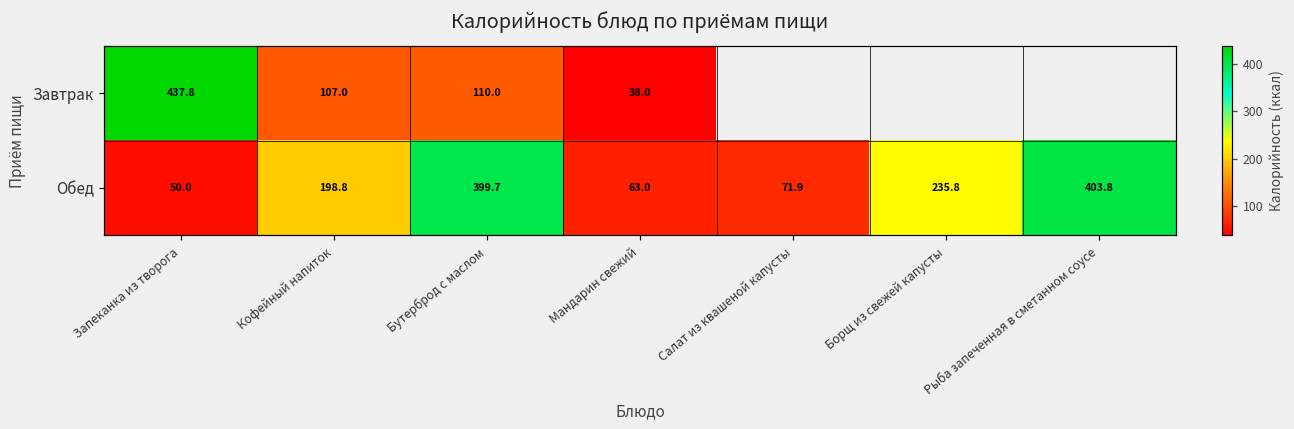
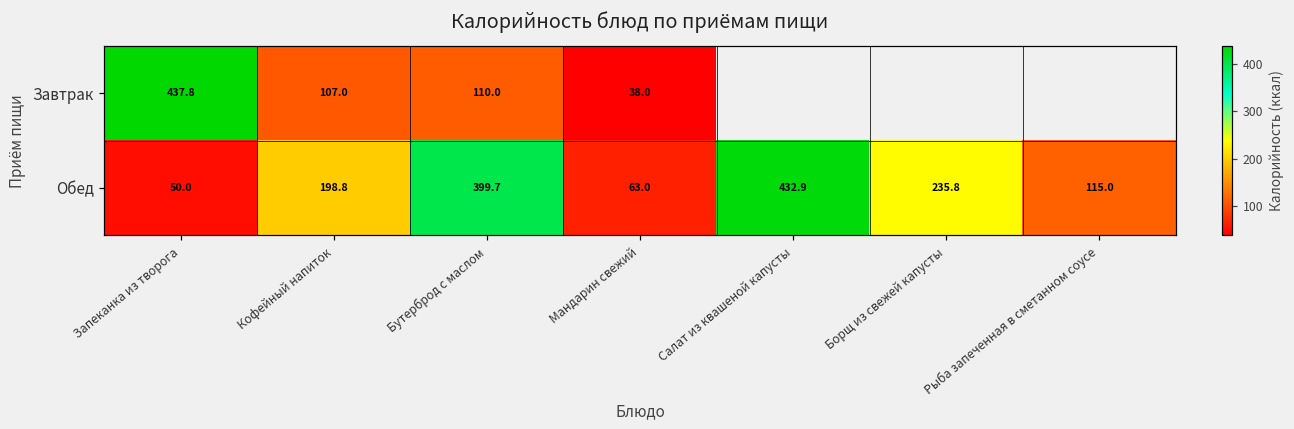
  {
    "Завтрак": {
      "Запеканка из творога": 437.8,
      "Кофейный напиток": 107.0,
      "Бутерброд с маслом": 110.0,
      "Мандарин свежий": 38.0
    },
    "Обед": {
      "Запеканка из творога": 50.0,
      "Кофейный напиток": 198.8,
      "Бутерброд с маслом": 399.7,
      "Мандарин свежий": 63.0,
-     "Салат из квашеной капусты": 71.9,
+     "Салат из квашеной капусты": 432.9,
      "Борщ из свежей капусты": 235.8,
-     "Рыба запеченная в сметанном соусе": 403.8
+     "Рыба запеченная в сметанном соусе": 115.0
    }
  }
